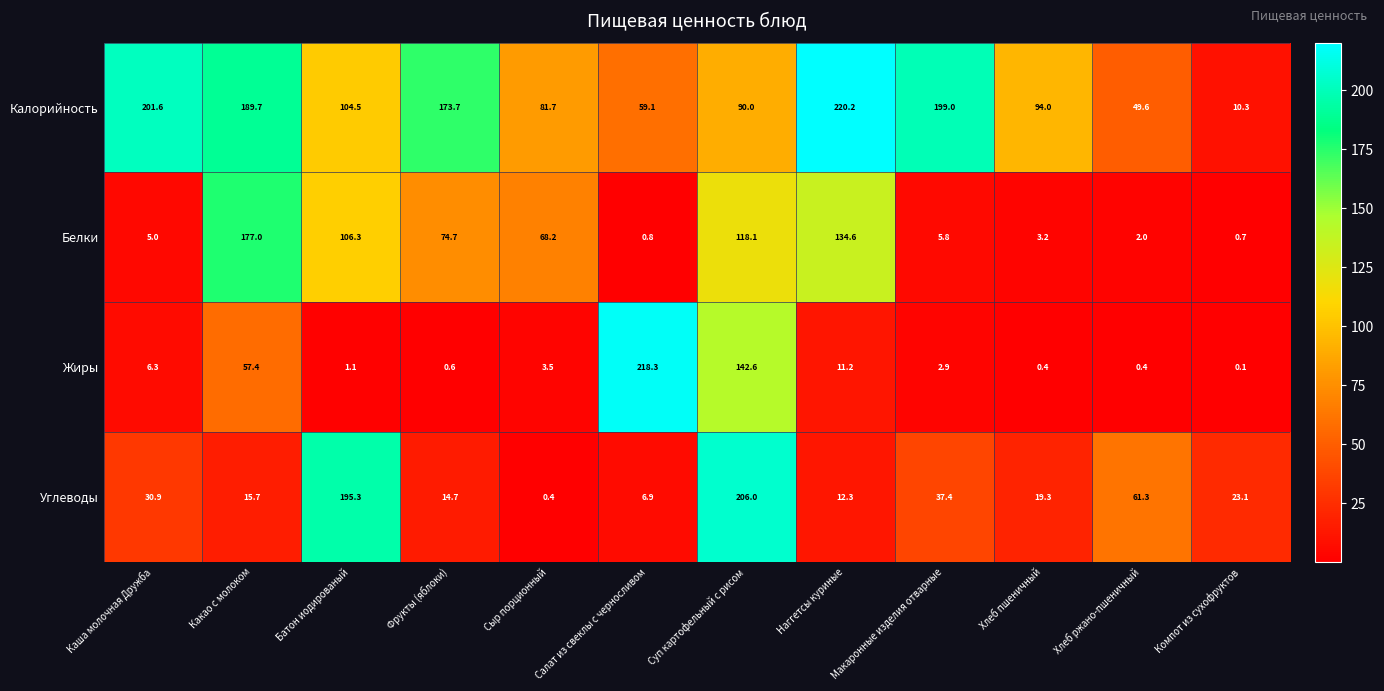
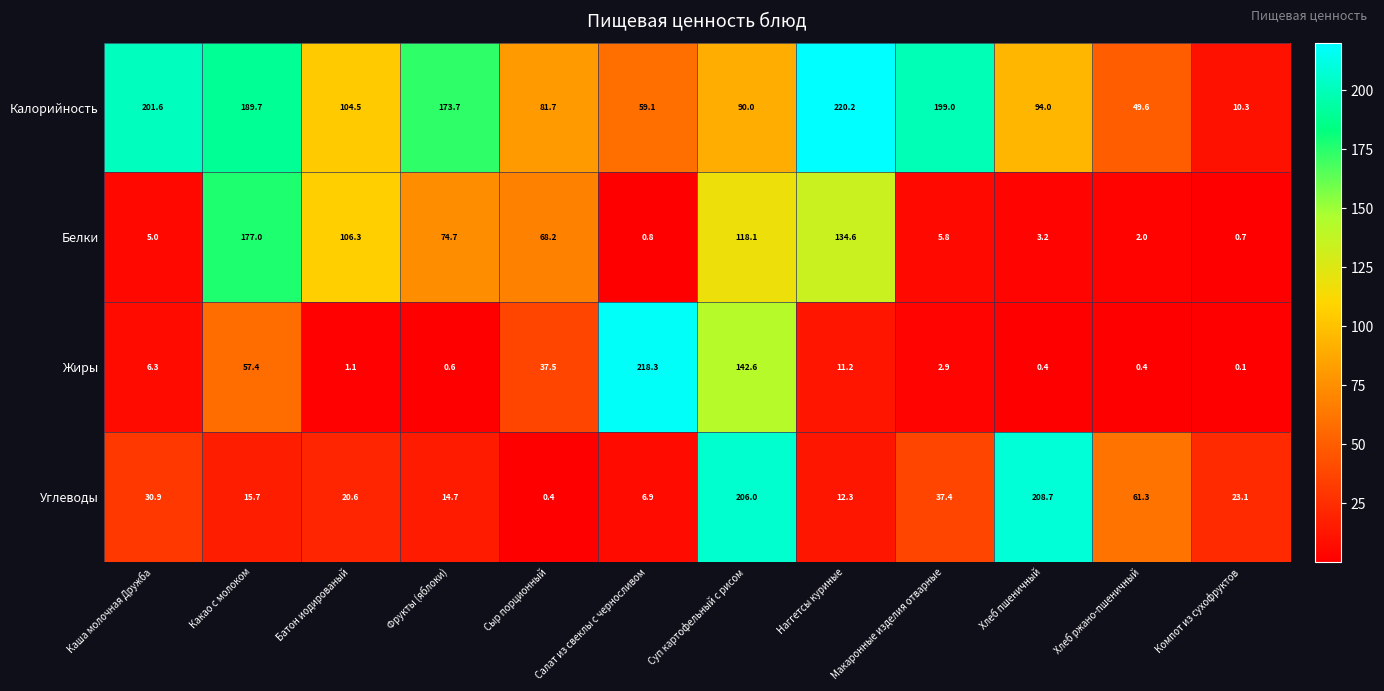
  {
    "Калорийность": {
      "Каша молочная Дружба": 201.6,
      "Какао с молоком": 189.7,
      "Батон иодированый": 104.5,
      "Фрукты (яблоки)": 173.7,
      "Сыр порционный": 81.7,
      "Салат из свеклы с черносливом": 59.1,
      "Суп картофельный с рисом": 90.0,
      "Наггетсы куриные": 220.2,
      "Макаронные изделия отварные": 199.0,
      "Хлеб пшеничный": 94.0,
      "Хлеб ржано-пшеничный": 49.6,
      "Компот из сухофруктов": 10.3
    },
    "Белки": {
      "Каша молочная Дружба": 5.0,
      "Какао с молоком": 177.0,
      "Батон иодированый": 106.3,
      "Фрукты (яблоки)": 74.7,
      "Сыр порционный": 68.2,
      "Салат из свеклы с черносливом": 0.8,
      "Суп картофельный с рисом": 118.1,
      "Наггетсы куриные": 134.6,
      "Макаронные изделия отварные": 5.8,
      "Хлеб пшеничный": 3.2,
      "Хлеб ржано-пшеничный": 2.0,
      "Компот из сухофруктов": 0.7
    },
    "Жиры": {
      "Каша молочная Дружба": 6.3,
      "Какао с молоком": 57.4,
      "Батон иодированый": 1.1,
      "Фрукты (яблоки)": 0.6,
-     "Сыр порционный": 3.5,
+     "Сыр порционный": 37.5,
      "Салат из свеклы с черносливом": 218.3,
      "Суп картофельный с рисом": 142.6,
      "Наггетсы куриные": 11.2,
      "Макаронные изделия отварные": 2.9,
      "Хлеб пшеничный": 0.4,
      "Хлеб ржано-пшеничный": 0.4,
      "Компот из сухофруктов": 0.1
    },
    "Углеводы": {
      "Каша молочная Дружба": 30.9,
      "Какао с молоком": 15.7,
-     "Батон иодированый": 195.3,
+     "Батон иодированый": 20.6,
      "Фрукты (яблоки)": 14.7,
      "Сыр порционный": 0.4,
      "Салат из свеклы с черносливом": 6.9,
      "Суп картофельный с рисом": 206.0,
      "Наггетсы куриные": 12.3,
      "Макаронные изделия отварные": 37.4,
-     "Хлеб пшеничный": 19.3,
+     "Хлеб пшеничный": 208.7,
      "Хлеб ржано-пшеничный": 61.3,
      "Компот из сухофруктов": 23.1
    }
  }
